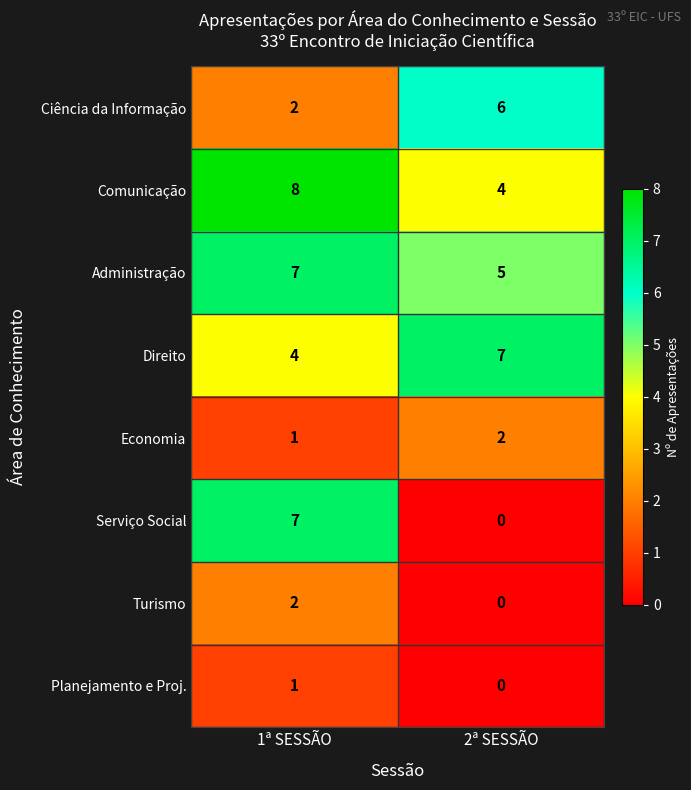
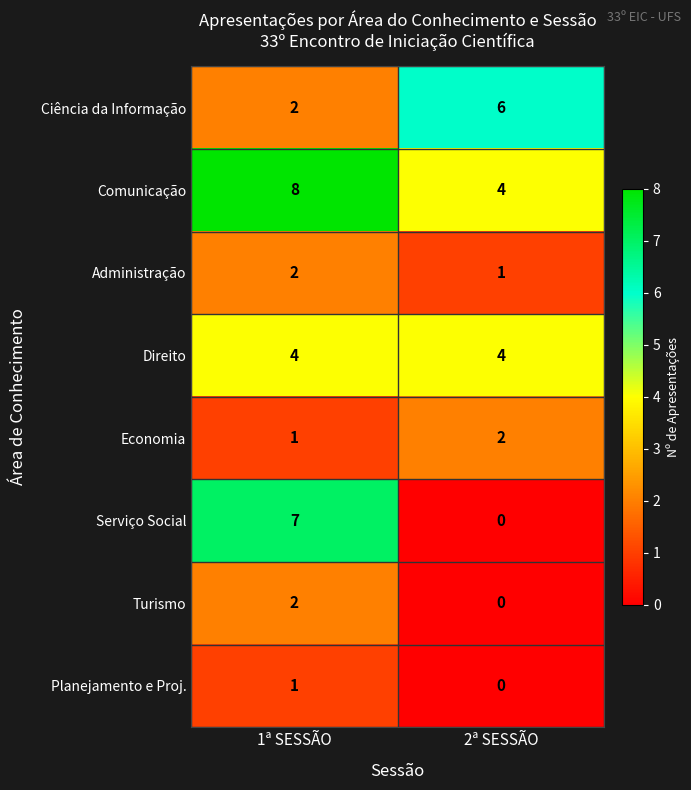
  {
    "Ciência da Informação": {
      "1ª SESSÃO": 2,
      "2ª SESSÃO": 6
    },
    "Comunicação": {
      "1ª SESSÃO": 8,
      "2ª SESSÃO": 4
    },
    "Administração": {
-     "1ª SESSÃO": 7,
-     "2ª SESSÃO": 5
+     "1ª SESSÃO": 2,
+     "2ª SESSÃO": 1
    },
    "Direito": {
      "1ª SESSÃO": 4,
-     "2ª SESSÃO": 7
+     "2ª SESSÃO": 4
    },
    "Economia": {
      "1ª SESSÃO": 1,
      "2ª SESSÃO": 2
    },
    "Serviço Social": {
      "1ª SESSÃO": 7,
      "2ª SESSÃO": 0
    },
    "Turismo": {
      "1ª SESSÃO": 2,
      "2ª SESSÃO": 0
    },
    "Planejamento e Proj.": {
      "1ª SESSÃO": 1,
      "2ª SESSÃO": 0
    }
  }
